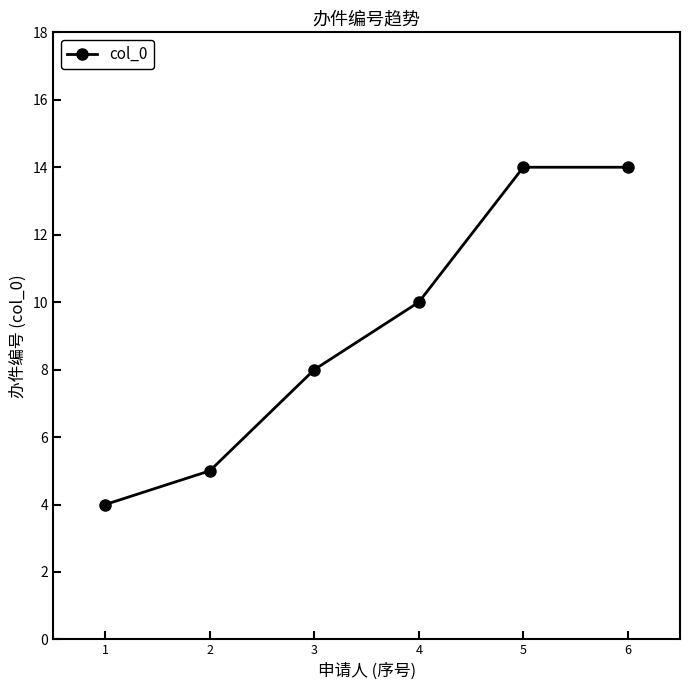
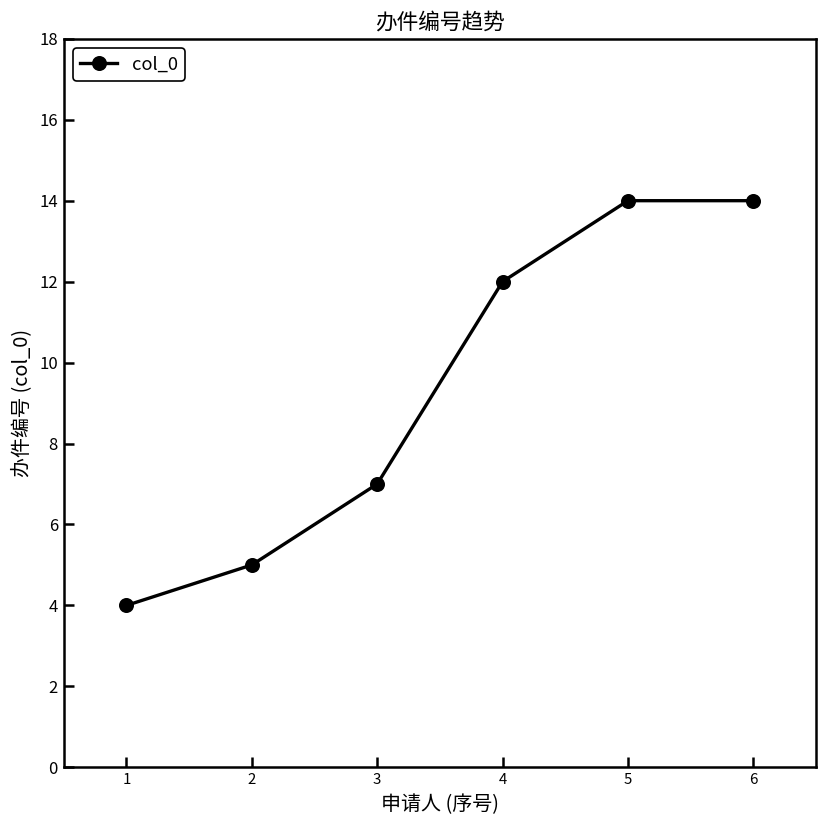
  {
    "1": 4,
    "2": 5,
-   "3": 8,
-   "4": 10,
+   "3": 7,
+   "4": 12,
    "5": 14,
    "6": 14
  }
